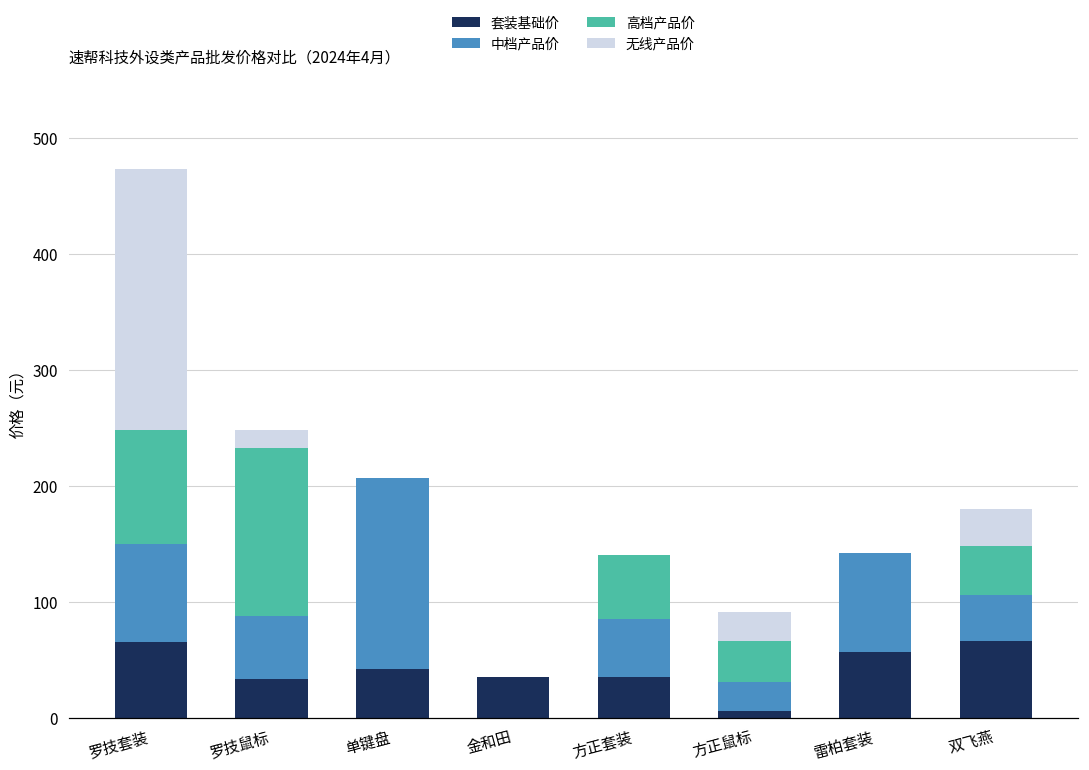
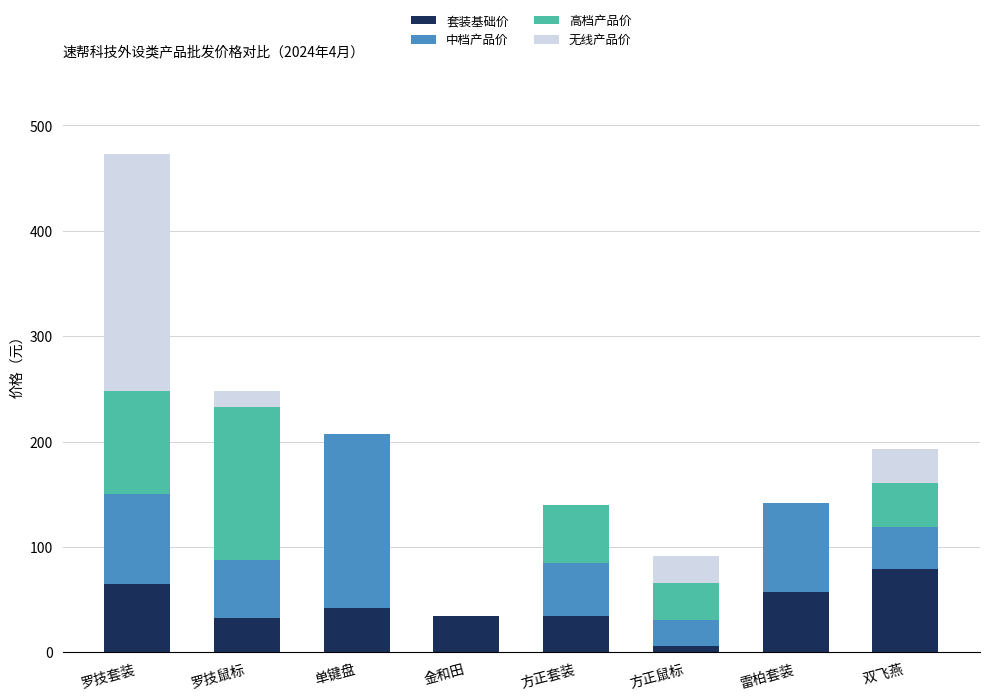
  {
    "套装基础价": {
      "罗技套装": 65,
      "罗技鼠标": 33,
      "单键盘": 42,
      "金和田": 35,
      "方正套装": 35,
      "方正鼠标": 6,
      "雷柏套装": 57,
-     "双飞燕": 66
+     "双飞燕": 79
    },
    "无线产品价": {
      "罗技套装": 225,
      "罗技鼠标": 15,
      "单键盘": 0,
      "金和田": 0,
      "方正套装": 0,
      "方正鼠标": 25,
      "雷柏套装": 0,
      "双飞燕": 32
    }
  }
